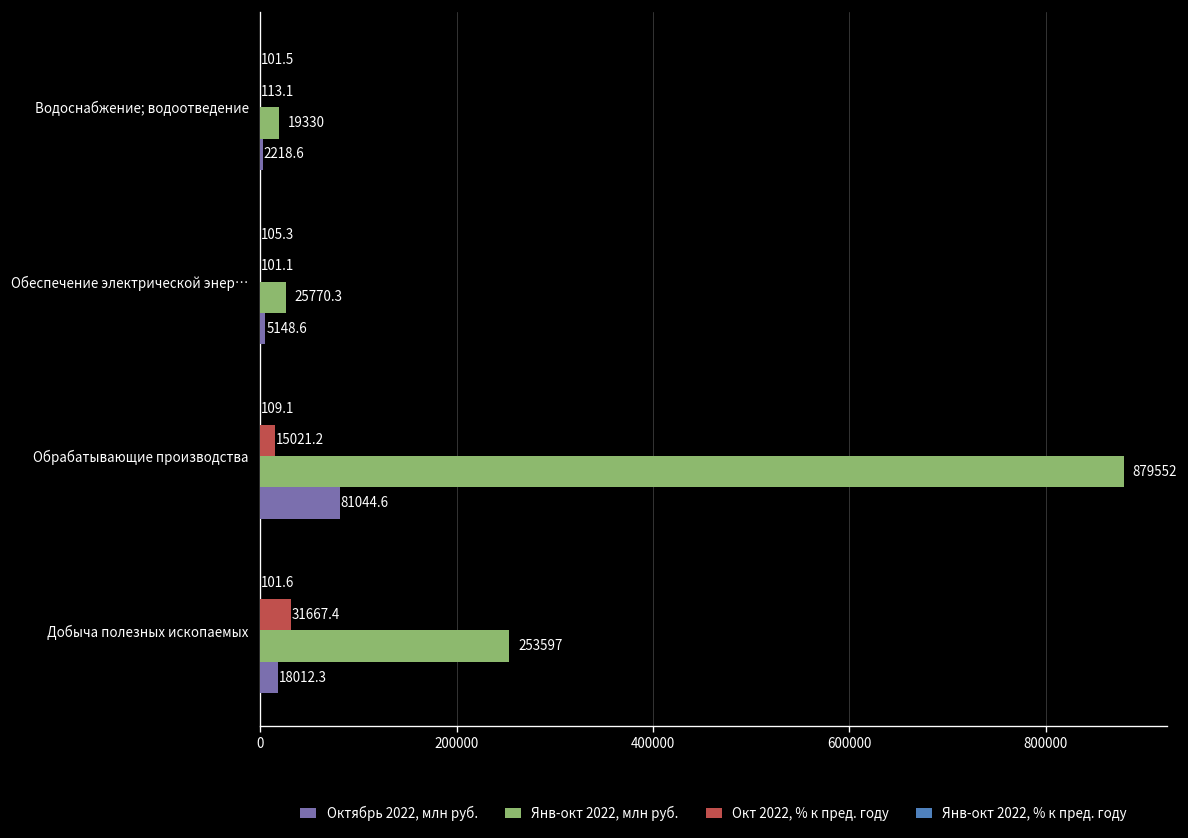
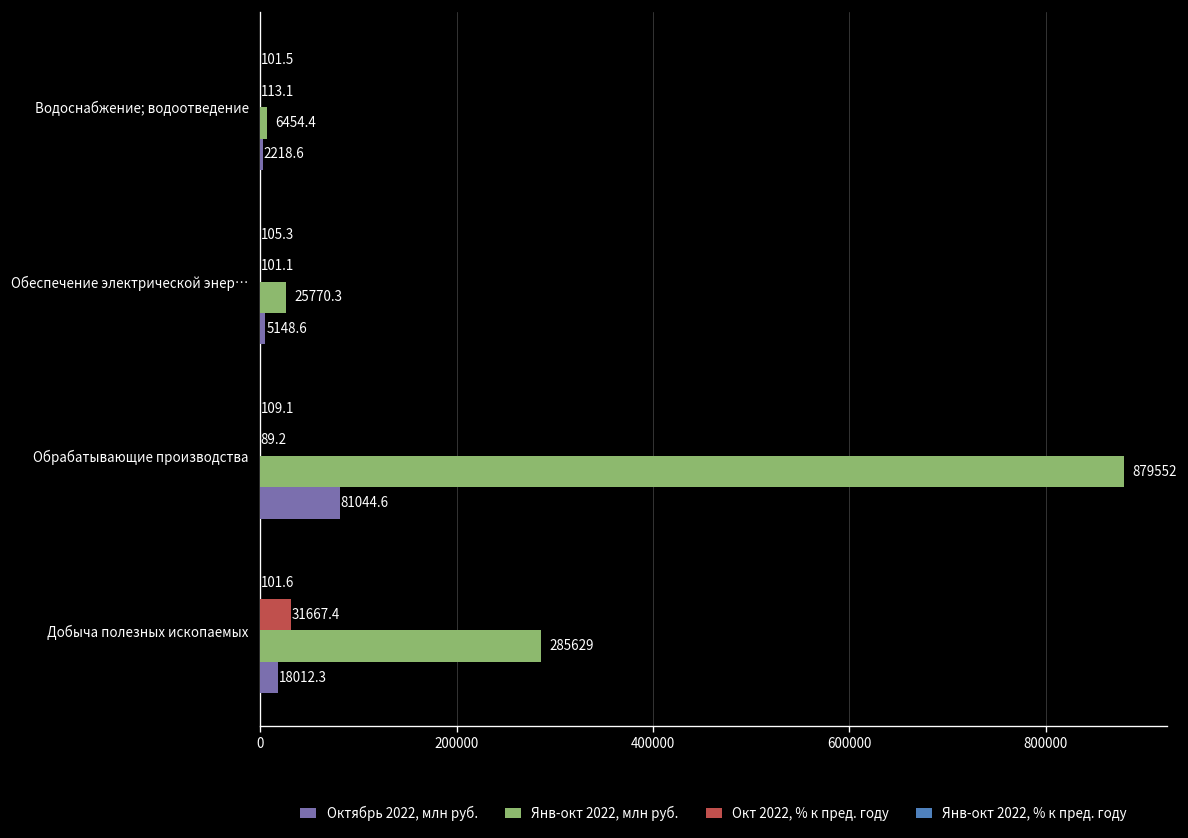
  {
    "Янв-окт 2022, млн руб.": {
-     "Водоснабжение; водоотведение": 19330,
+     "Водоснабжение; водоотведение": 6454.4,
      "Обеспечение электрической энер…": 25770.3,
      "Обрабатывающие производства": 879552,
-     "Добыча полезных ископаемых": 253597
+     "Добыча полезных ископаемых": 285629
    },
    "Окт 2022, % к пред. году": {
      "Водоснабжение; водоотведение": 113.1,
      "Обеспечение электрической энер…": 101.1,
-     "Обрабатывающие производства": 15021.2,
+     "Обрабатывающие производства": 89.2,
      "Добыча полезных ископаемых": 31667.4
    }
  }
